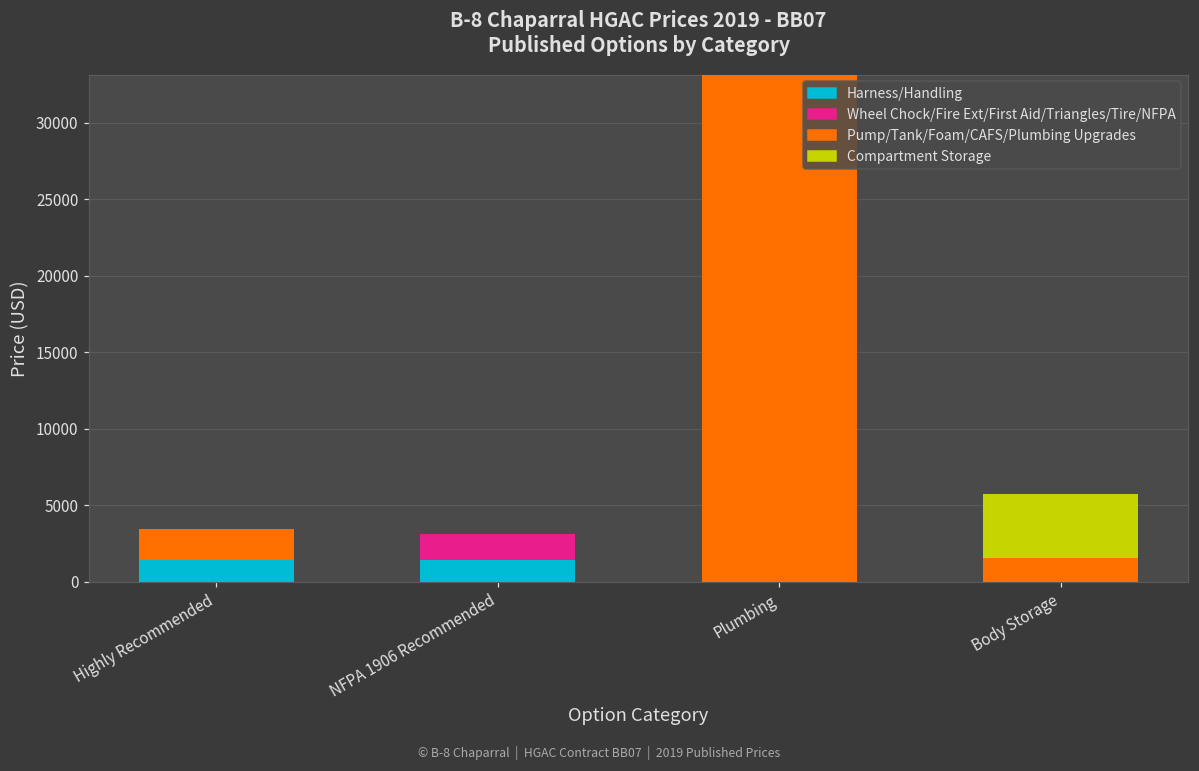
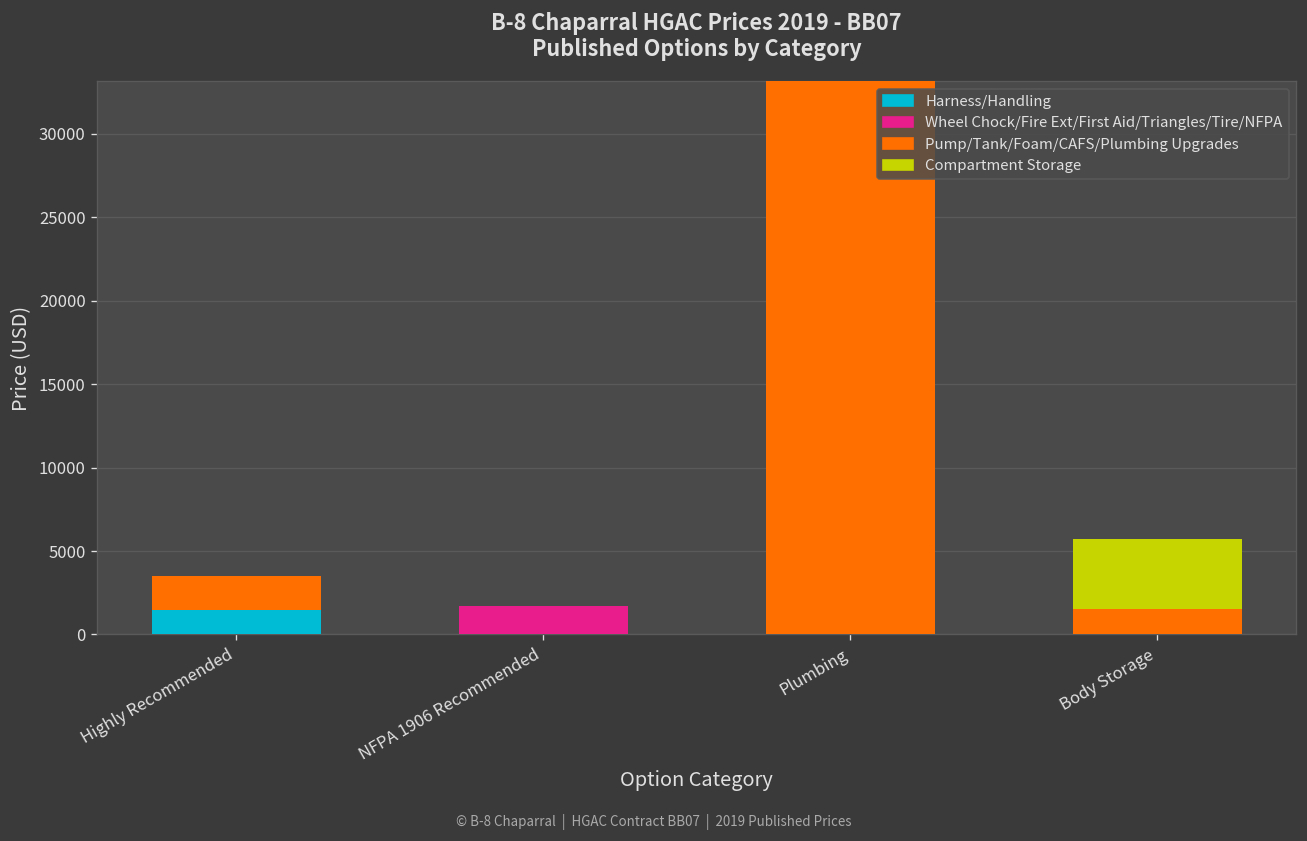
  {
    "Harness/Handling": {
      "Highly Recommended": 1400,
-     "NFPA 1906 Recommended": 1400,
+     "NFPA 1906 Recommended": 0,
      "Plumbing": 0,
      "Body Storage": 0
    },
    "Wheel Chock/Fire Ext/First Aid/Triangles/Tire/NFPA": {
      "Highly Recommended": 0,
      "NFPA 1906 Recommended": 1700,
      "Plumbing": 0,
      "Body Storage": 0
    },
    "Pump/Tank/Foam/CAFS/Plumbing Upgrades": {
      "Highly Recommended": 2000,
      "NFPA 1906 Recommended": 0,
      "Plumbing": 33100,
      "Body Storage": 1500
    },
    "Compartment Storage": {
      "Highly Recommended": 0,
      "NFPA 1906 Recommended": 0,
      "Plumbing": 0,
      "Body Storage": 4200
    }
  }
